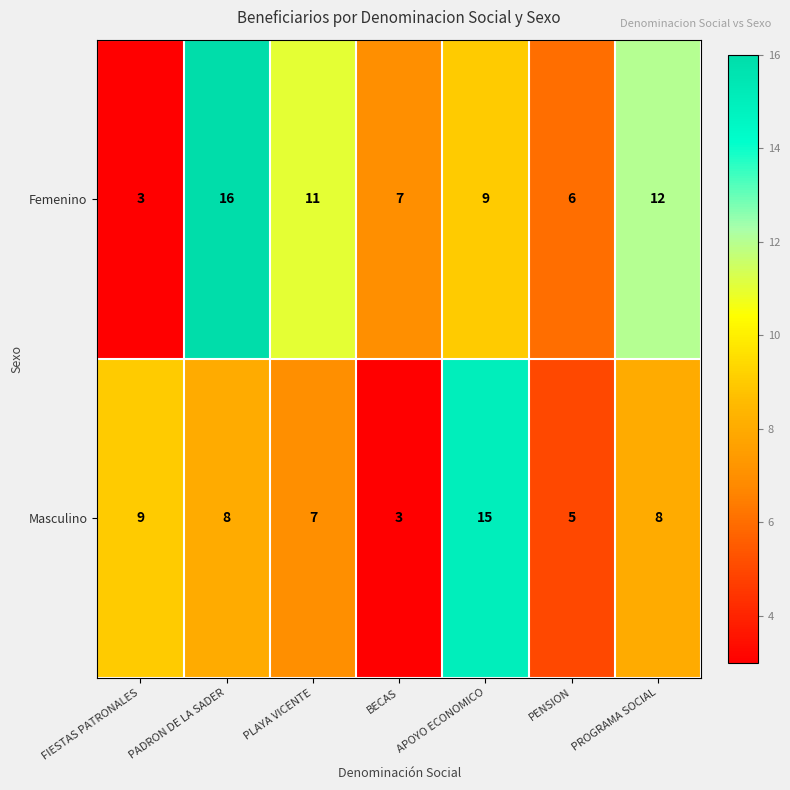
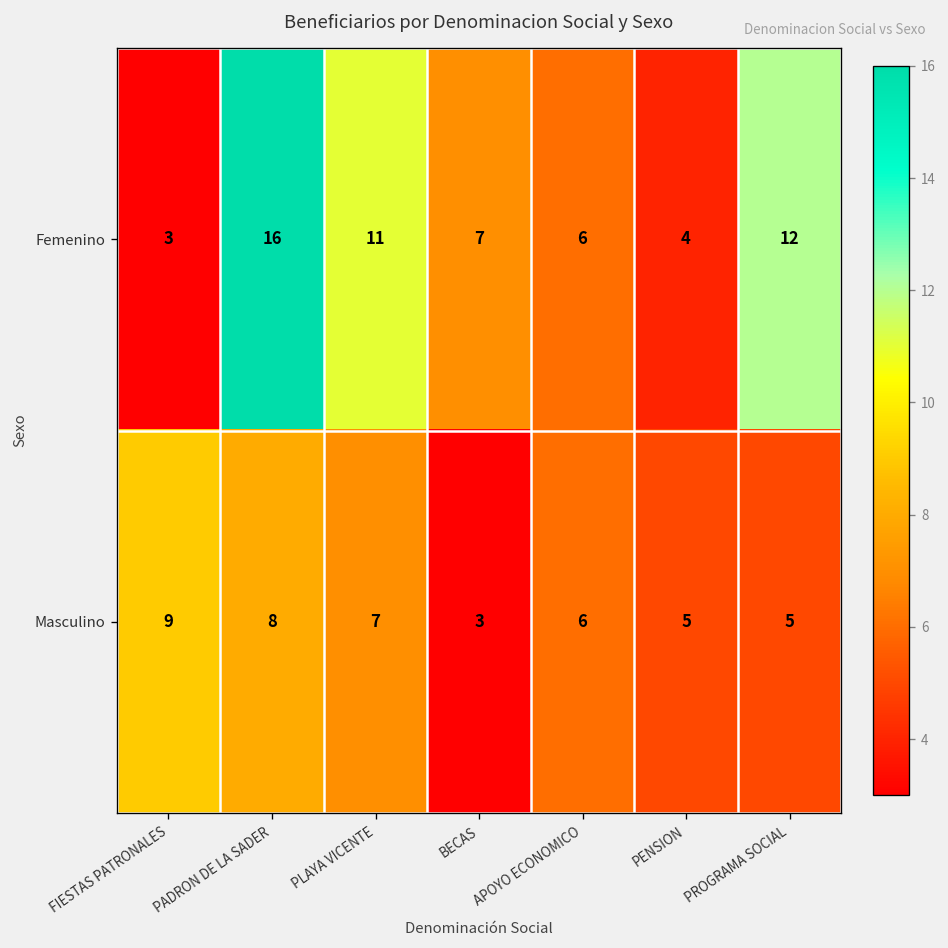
  {
    "Femenino": {
      "FIESTAS PATRONALES": 3,
      "PADRON DE LA SADER": 16,
      "PLAYA VICENTE": 11,
      "BECAS": 7,
-     "APOYO ECONOMICO": 9,
-     "PENSION": 6,
+     "APOYO ECONOMICO": 6,
+     "PENSION": 4,
      "PROGRAMA SOCIAL": 12
    },
    "Masculino": {
      "FIESTAS PATRONALES": 9,
      "PADRON DE LA SADER": 8,
      "PLAYA VICENTE": 7,
      "BECAS": 3,
-     "APOYO ECONOMICO": 15,
+     "APOYO ECONOMICO": 6,
      "PENSION": 5,
-     "PROGRAMA SOCIAL": 8
+     "PROGRAMA SOCIAL": 5
    }
  }
